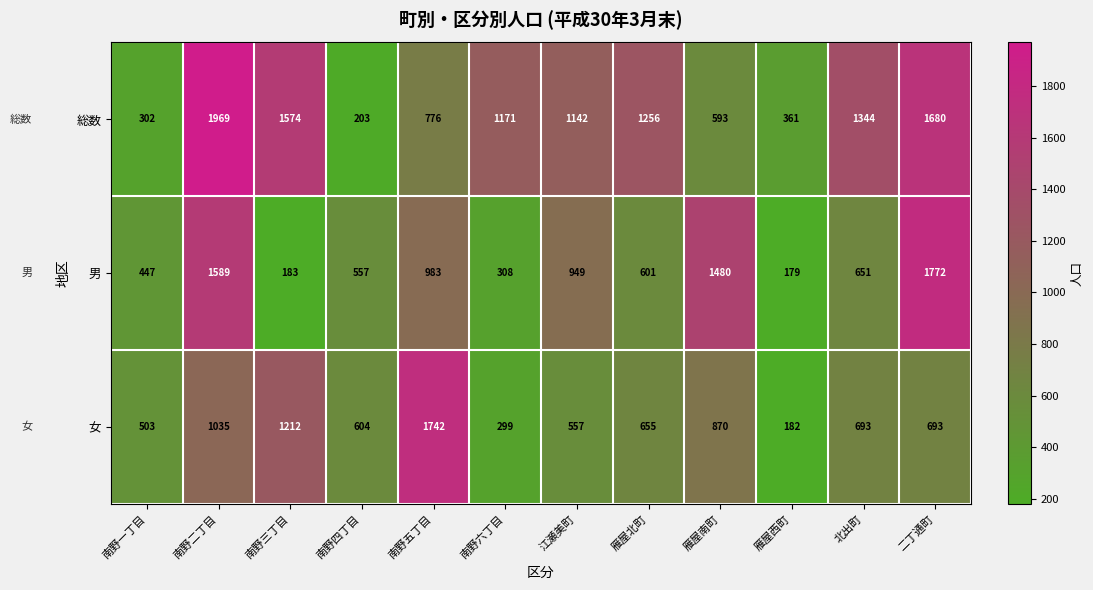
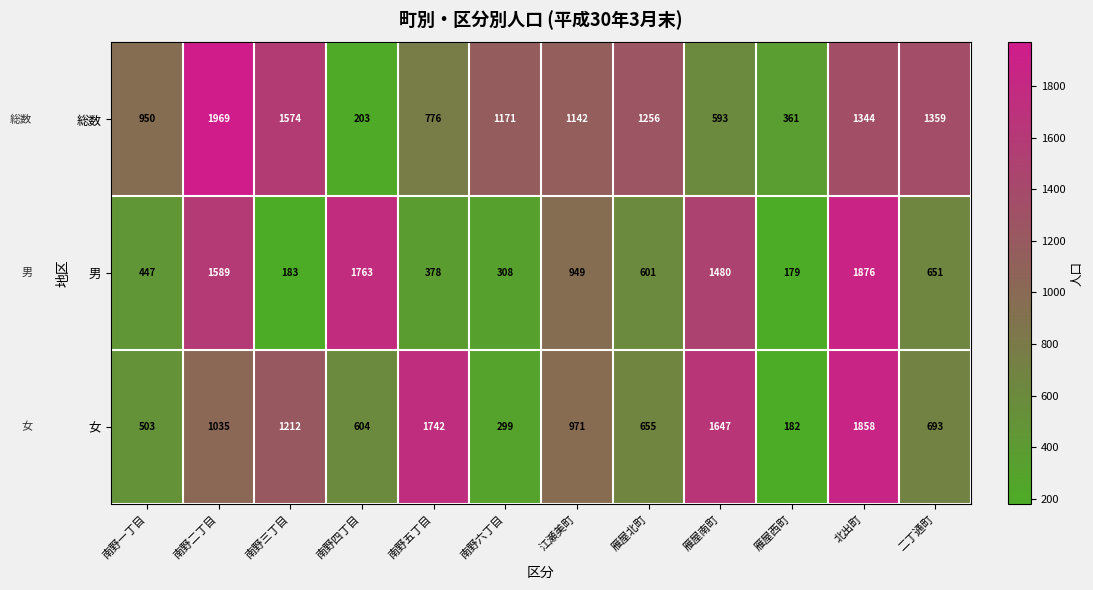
  {
    "総数": {
-     "南野一丁目": 302,
+     "南野一丁目": 950,
      "南野二丁目": 1969,
      "南野三丁目": 1574,
      "南野四丁目": 203,
      "南野五丁目": 776,
      "南野六丁目": 1171,
      "江瀬美町": 1142,
      "雁屋北町": 1256,
      "雁屋南町": 593,
      "雁屋西町": 361,
      "北出町": 1344,
-     "二丁通町": 1680
+     "二丁通町": 1359
    },
    "男": {
      "南野一丁目": 447,
      "南野二丁目": 1589,
      "南野三丁目": 183,
-     "南野四丁目": 557,
-     "南野五丁目": 983,
+     "南野四丁目": 1763,
+     "南野五丁目": 378,
      "南野六丁目": 308,
      "江瀬美町": 949,
      "雁屋北町": 601,
      "雁屋南町": 1480,
      "雁屋西町": 179,
-     "北出町": 651,
-     "二丁通町": 1772
+     "北出町": 1876,
+     "二丁通町": 651
    },
    "女": {
      "南野一丁目": 503,
      "南野二丁目": 1035,
      "南野三丁目": 1212,
      "南野四丁目": 604,
      "南野五丁目": 1742,
      "南野六丁目": 299,
-     "江瀬美町": 557,
+     "江瀬美町": 971,
      "雁屋北町": 655,
-     "雁屋南町": 870,
+     "雁屋南町": 1647,
      "雁屋西町": 182,
-     "北出町": 693,
+     "北出町": 1858,
      "二丁通町": 693
    }
  }
